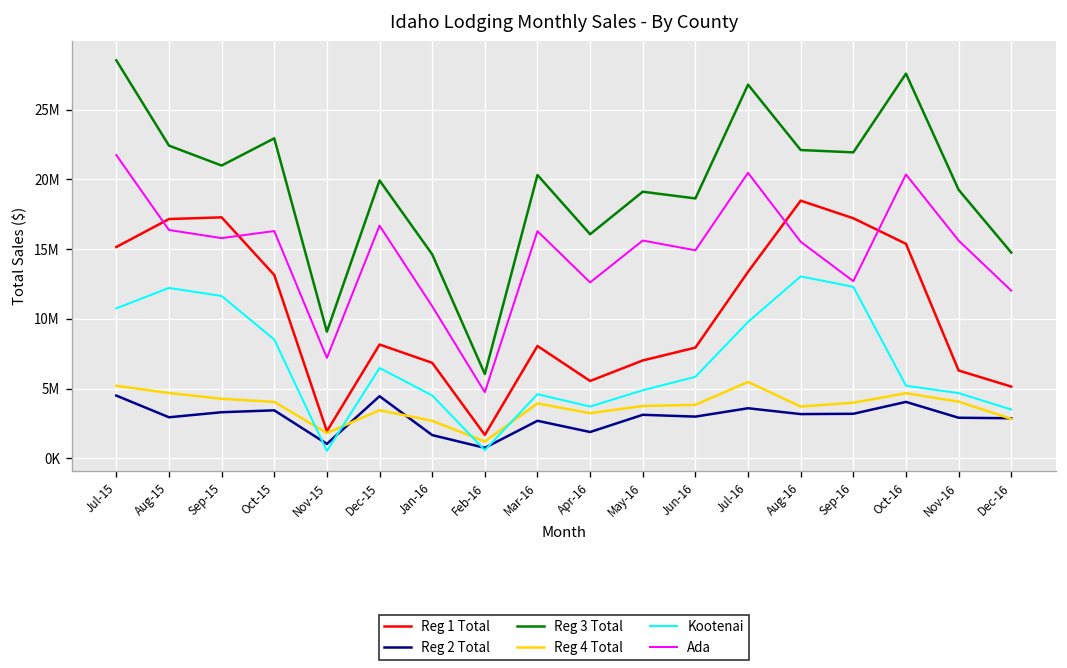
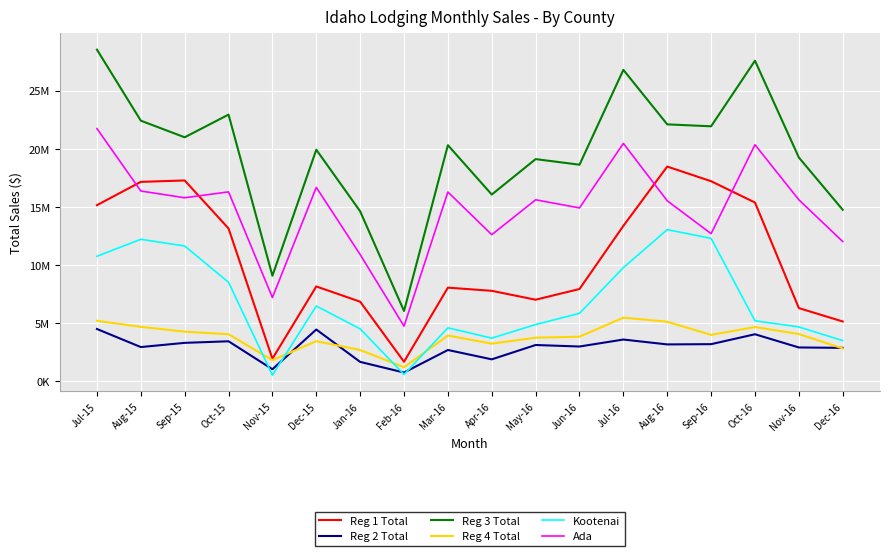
  {
    "Reg 1 Total": {
      "Jul-15": 15200000,
      "Aug-15": 17200000,
      "Sep-15": 17300000,
      "Oct-15": 13100000,
      "Dec-15": 8200000,
      "Jan-16": 6900000,
      "Feb-16": 1700000,
      "Mar-16": 8100000,
-     "Apr-16": 5500000,
+     "Apr-16": 7800000,
      "May-16": 7000000,
      "Jun-16": 7900000,
      "Jul-16": 13400000,
      "Aug-16": 18500000,
      "Sep-16": 17200000,
      "Oct-16": 15400000,
      "Nov-16": 6300000,
      "Dec-16": 5100000
    },
    "Reg 2 Total": {
      "Jul-15": 4500000,
      "Aug-15": 2900000,
      "Sep-15": 3300000,
      "Oct-15": 3400000,
      "Nov-15": 1000000,
      "Dec-15": 4500000,
      "Jan-16": 1700000,
      "Mar-16": 2700000,
      "Apr-16": 1900000,
      "May-16": 3100000,
      "Jun-16": 3000000,
      "Jul-16": 3600000,
      "Aug-16": 3200000,
      "Sep-16": 3200000,
      "Oct-16": 4000000,
      "Nov-16": 2900000
    },
    "Reg 3 Total": {
      "Jul-15": 28500000,
      "Aug-15": 22400000,
      "Sep-15": 21000000,
      "Oct-15": 22900000,
      "Nov-15": 9100000,
      "Dec-15": 19900000,
      "Jan-16": 14600000,
      "Feb-16": 6000000,
      "Mar-16": 20300000,
      "Apr-16": 16100000,
      "May-16": 19100000,
      "Jun-16": 18600000,
      "Jul-16": 26800000,
      "Aug-16": 22100000,
      "Sep-16": 21900000,
      "Oct-16": 27600000,
      "Nov-16": 19300000,
      "Dec-16": 14800000
    },
    "Reg 4 Total": {
      "Jul-15": 5200000,
      "Aug-15": 4700000,
      "Sep-15": 4300000,
      "Oct-15": 4000000,
      "Dec-15": 3400000,
      "Jan-16": 2700000,
      "Feb-16": 1200000,
      "Mar-16": 3900000,
      "Apr-16": 3200000,
      "May-16": 3800000,
      "Jun-16": 3800000,
      "Jul-16": 5500000,
-     "Aug-16": 3700000,
+     "Aug-16": 5100000,
      "Sep-16": 4000000,
      "Oct-16": 4700000,
      "Nov-16": 4100000
    },
    "Kootenai": {
      "Jul-15": 10800000,
      "Aug-15": 12200000,
      "Sep-15": 11600000,
      "Oct-15": 8500000,
      "Nov-15": 500000,
      "Dec-15": 6500000,
      "Jan-16": 4500000,
      "Mar-16": 4600000,
      "Apr-16": 3700000,
      "May-16": 4900000,
      "Jun-16": 5800000,
      "Jul-16": 9800000,
      "Aug-16": 13000000,
      "Sep-16": 12300000,
      "Oct-16": 5200000,
      "Nov-16": 4700000,
      "Dec-16": 3500000
    },
    "Ada": {
      "Jul-15": 21700000,
      "Aug-15": 16400000,
      "Sep-15": 15800000,
      "Oct-15": 16300000,
      "Nov-15": 7200000,
      "Dec-15": 16700000,
      "Jan-16": 10900000,
      "Feb-16": 4700000,
      "Mar-16": 16300000,
      "Apr-16": 12600000,
      "May-16": 15600000,
      "Jun-16": 14900000,
      "Jul-16": 20500000,
      "Aug-16": 15500000,
      "Sep-16": 12700000,
      "Oct-16": 20400000,
      "Nov-16": 15600000,
      "Dec-16": 12000000
    }
  }
